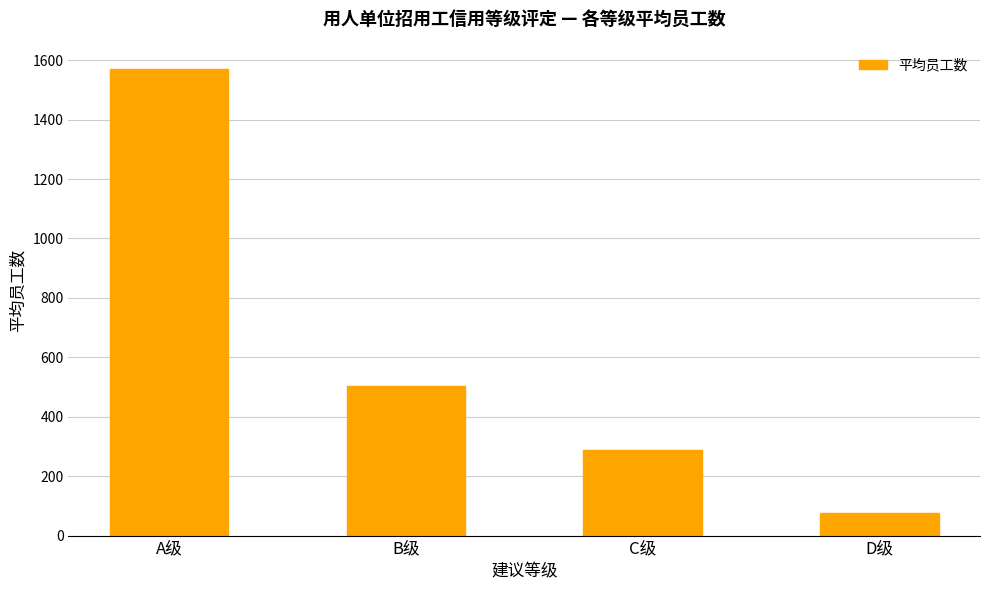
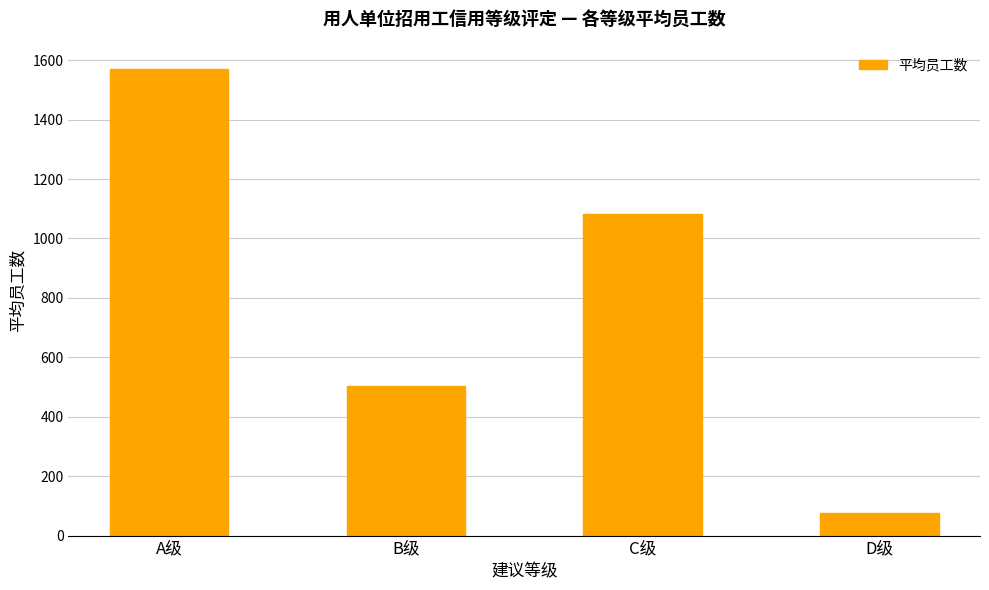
  {
    "A级": 1570,
    "B级": 500,
-   "C级": 290,
+   "C级": 1080,
    "D级": 80
  }
